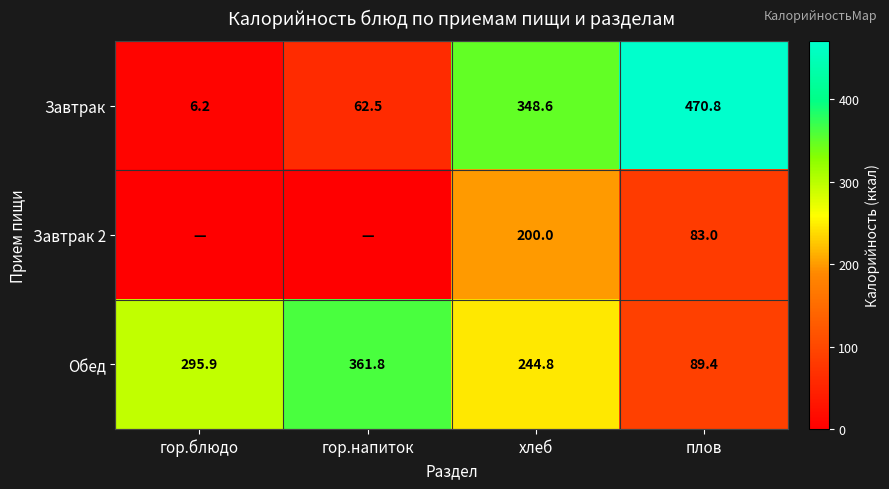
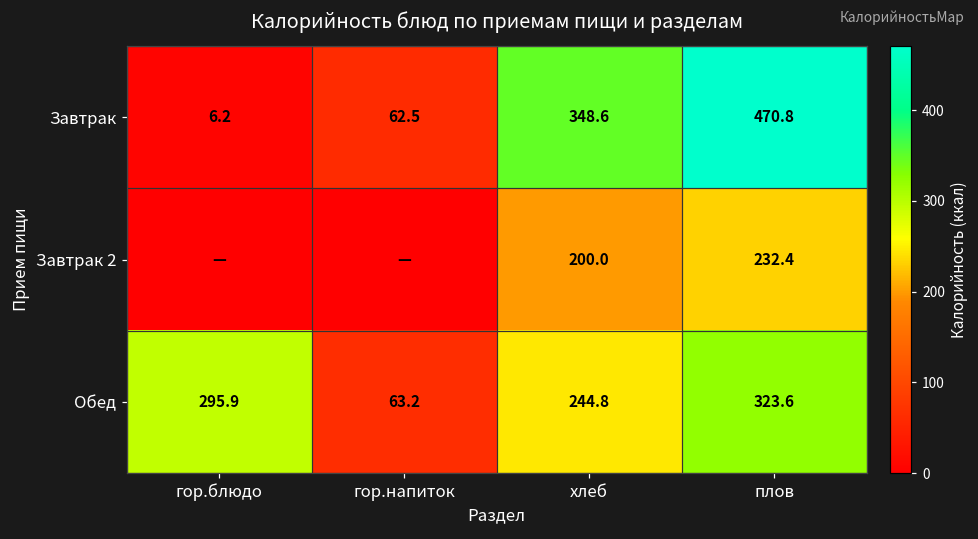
  {
    "Завтрак": {
      "гор.блюдо": 6.2,
      "гор.напиток": 62.5,
      "хлеб": 348.6,
      "плов": 470.8
    },
    "Завтрак 2": {
      "хлеб": 200.0,
-     "плов": 83.0
+     "плов": 232.4
    },
    "Обед": {
      "гор.блюдо": 295.9,
-     "гор.напиток": 361.8,
+     "гор.напиток": 63.2,
      "хлеб": 244.8,
-     "плов": 89.4
+     "плов": 323.6
    }
  }
